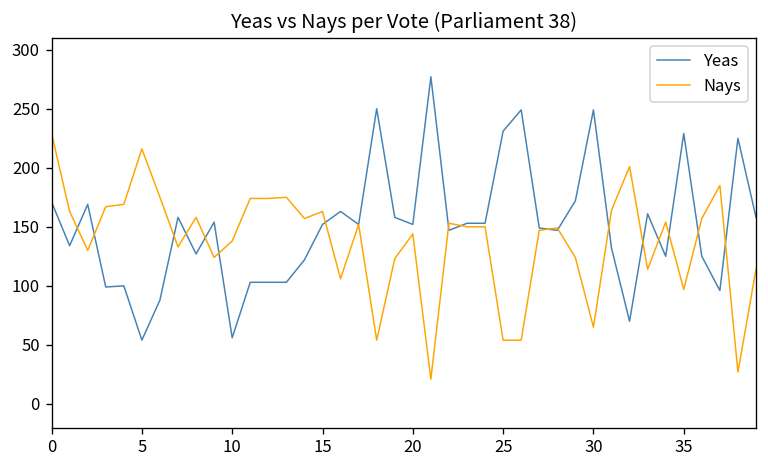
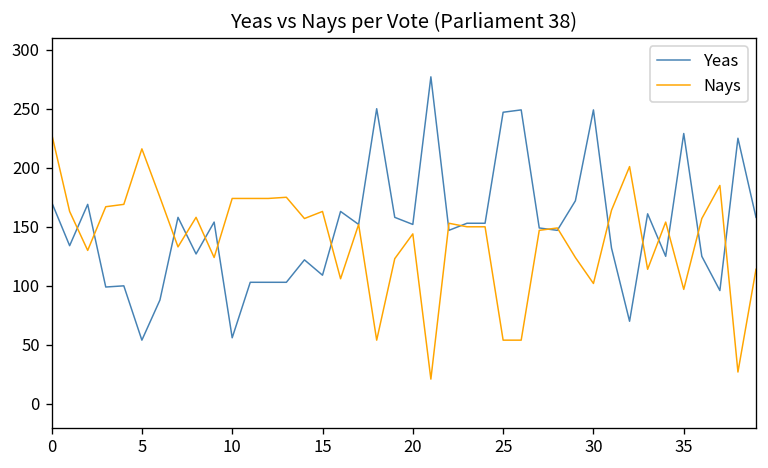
  {
    "Yeas": {
      "0": 170,
      "5": 50,
      "10": 60,
-     "15": 150,
+     "15": 110,
      "20": 150,
-     "25": 230,
+     "25": 250,
      "30": 250,
      "35": 230
    },
    "Nays": {
      "0": 230,
      "5": 220,
-     "10": 140,
+     "10": 170,
      "15": 160,
      "20": 140,
      "25": 50,
-     "30": 70,
+     "30": 100,
      "35": 100
    }
  }
